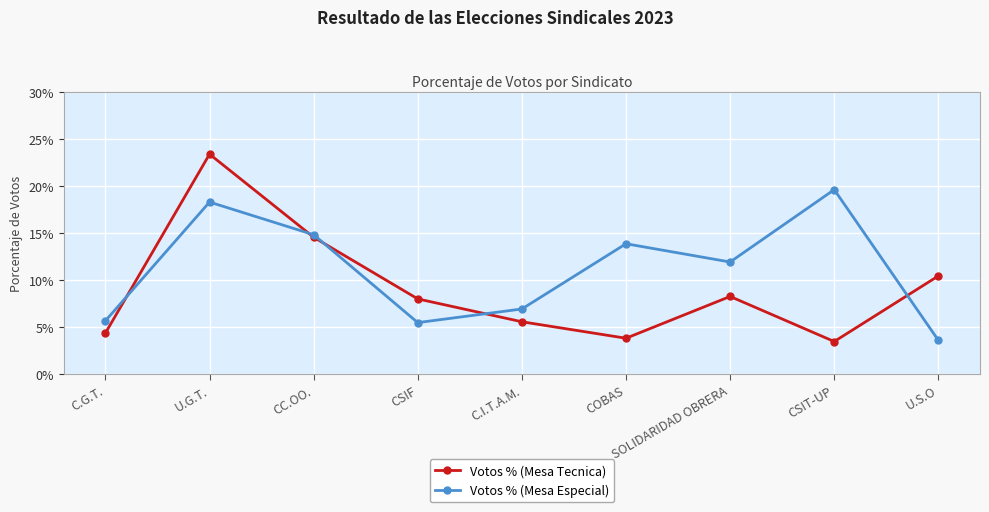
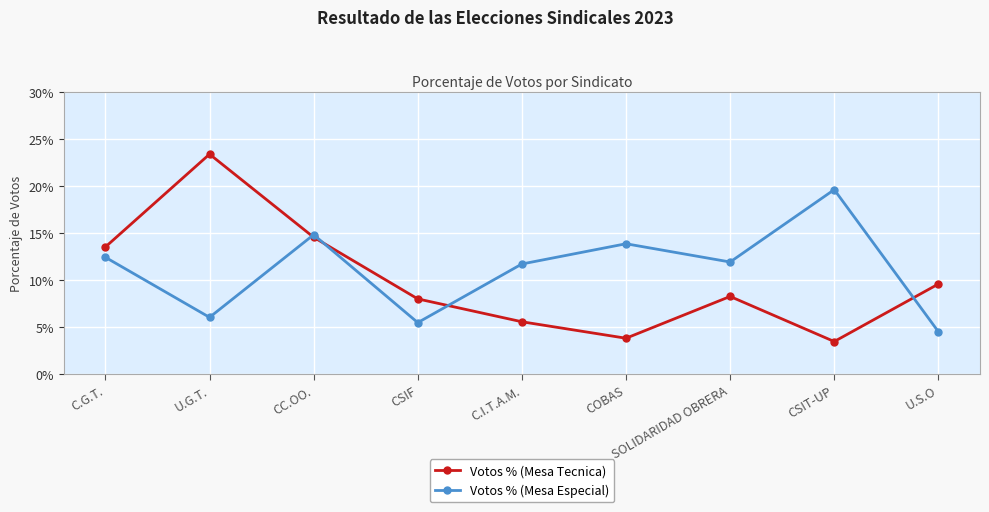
  {
    "Votos % (Mesa Tecnica)": {
-     "C.G.T.": "4%",
+     "C.G.T.": "14%",
      "U.G.T.": "23%",
      "CSIF": "8%",
      "C.I.T.A.M.": "6%",
      "COBAS": "4%",
      "SOLIDARIDAD OBRERA": "8%",
      "CSIT-UP": "3%",
-     "U.S.O": "10.4%"
+     "U.S.O": "9.6%"
    },
    "Votos % (Mesa Especial)": {
-     "C.G.T.": "6%",
-     "U.G.T.": "18%",
+     "C.G.T.": "12%",
+     "U.G.T.": "6%",
      "CSIF": "5%",
-     "C.I.T.A.M.": "7%",
+     "C.I.T.A.M.": "12%",
      "COBAS": "14%",
      "SOLIDARIDAD OBRERA": "12%",
      "CSIT-UP": "20%",
-     "U.S.O": "4%"
+     "U.S.O": "5%"
    }
  }
